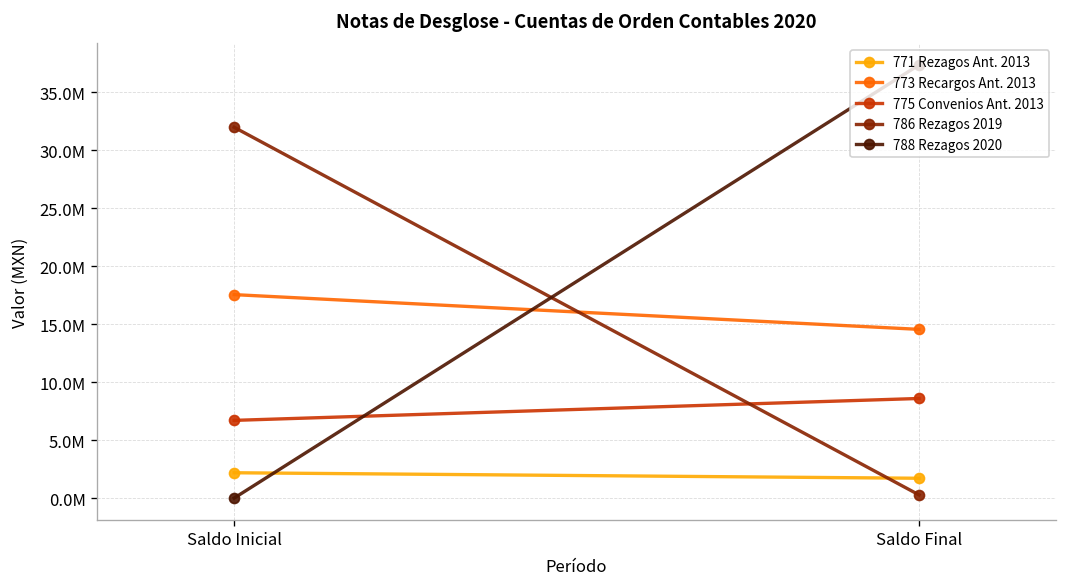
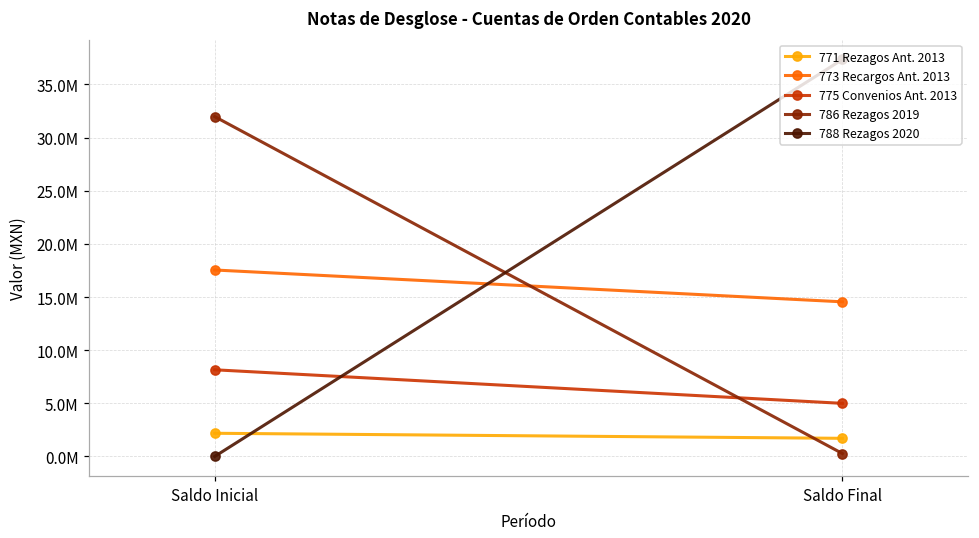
  {
    "771 Rezagos Ant. 2013": {
      "Saldo Inicial": 2000000,
      "Saldo Final": 2000000
    },
    "773 Recargos Ant. 2013": {
      "Saldo Inicial": 18000000,
      "Saldo Final": 15000000
    },
    "775 Convenios Ant. 2013": {
-     "Saldo Inicial": 7000000,
-     "Saldo Final": 9000000
+     "Saldo Inicial": 8000000,
+     "Saldo Final": 5000000
    },
    "786 Rezagos 2019": {
      "Saldo Inicial": 32000000,
      "Saldo Final": 0
    },
    "788 Rezagos 2020": {
      "Saldo Inicial": 0
    }
  }
